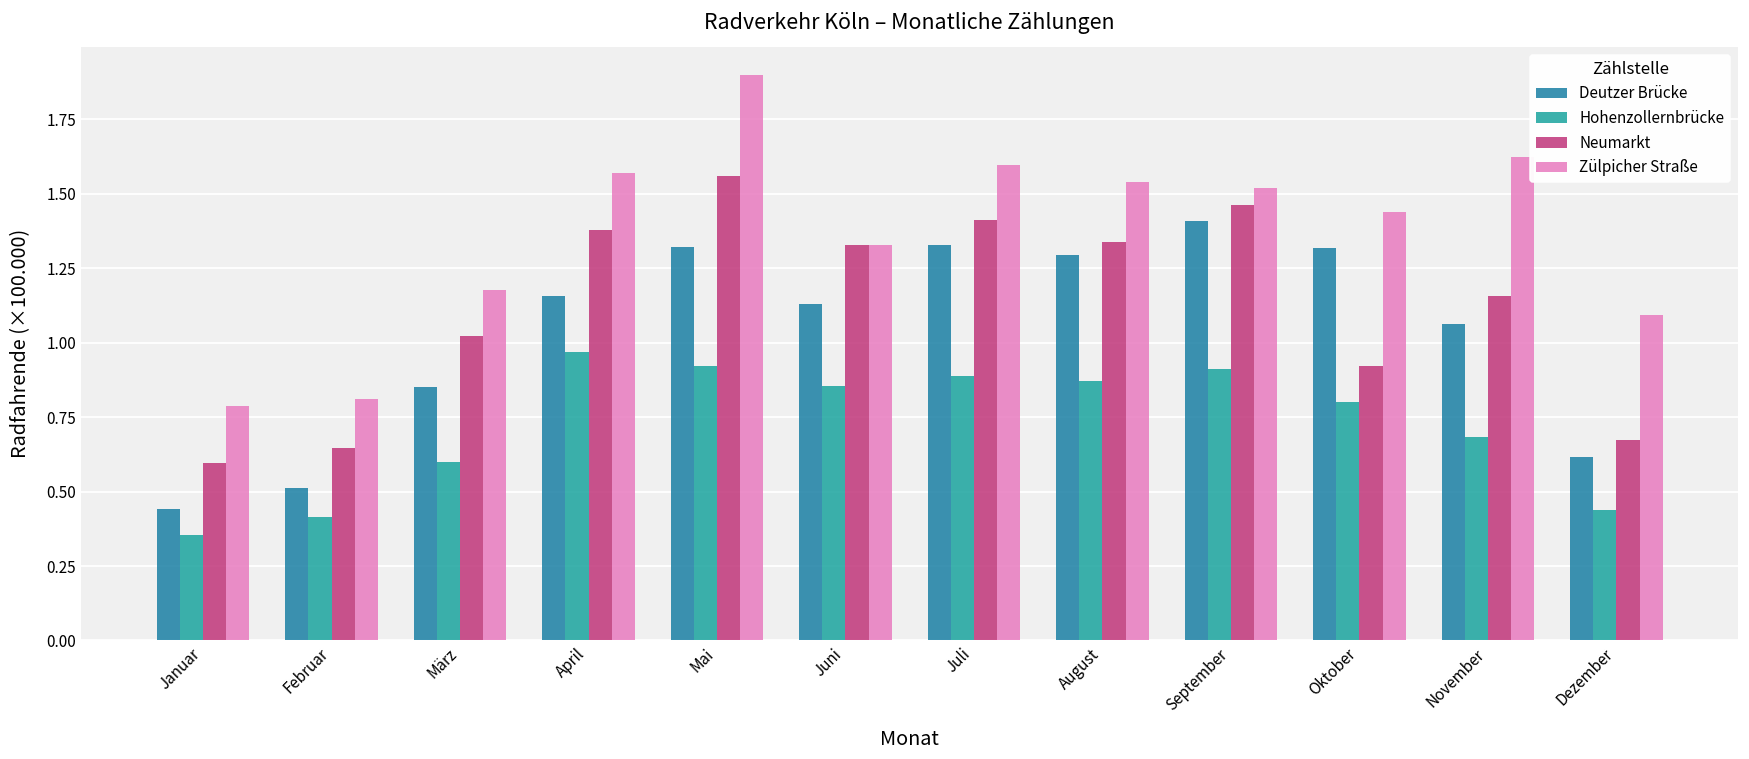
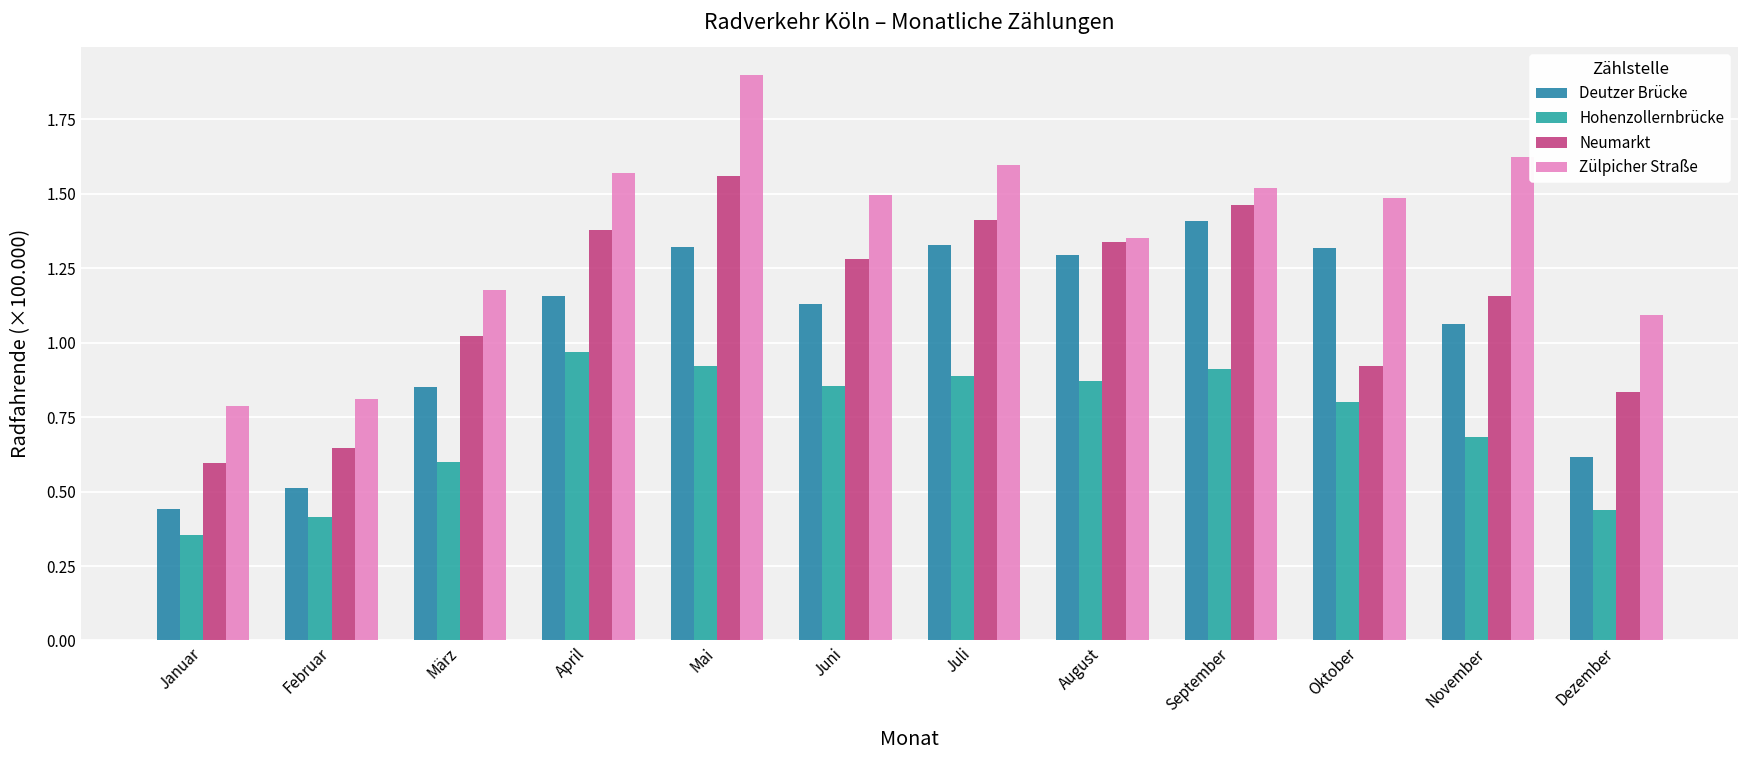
  {
    "Neumarkt": {
      "Januar": 0.60,
      "Februar": 0.65,
      "März": 1.02,
      "April": 1.38,
      "Mai": 1.56,
-     "Juni": 1.33,
+     "Juni": 1.28,
      "Juli": 1.41,
      "August": 1.34,
      "September": 1.46,
      "Oktober": 0.92,
      "November": 1.16,
-     "Dezember": 0.67
+     "Dezember": 0.83
    },
    "Zülpicher Straße": {
      "Januar": 0.79,
      "Februar": 0.81,
      "März": 1.18,
      "April": 1.57,
      "Mai": 1.90,
-     "Juni": 1.33,
+     "Juni": 1.50,
      "Juli": 1.60,
-     "August": 1.54,
+     "August": 1.35,
      "September": 1.52,
-     "Oktober": 1.44,
+     "Oktober": 1.48,
      "November": 1.62,
      "Dezember": 1.09
    }
  }
